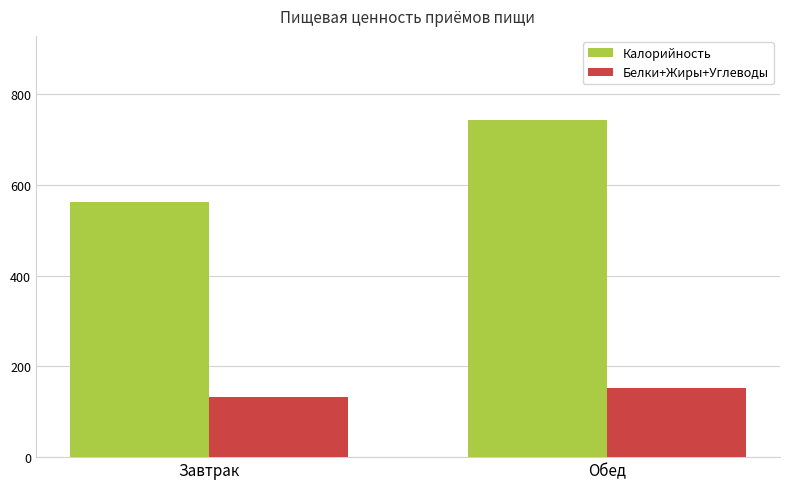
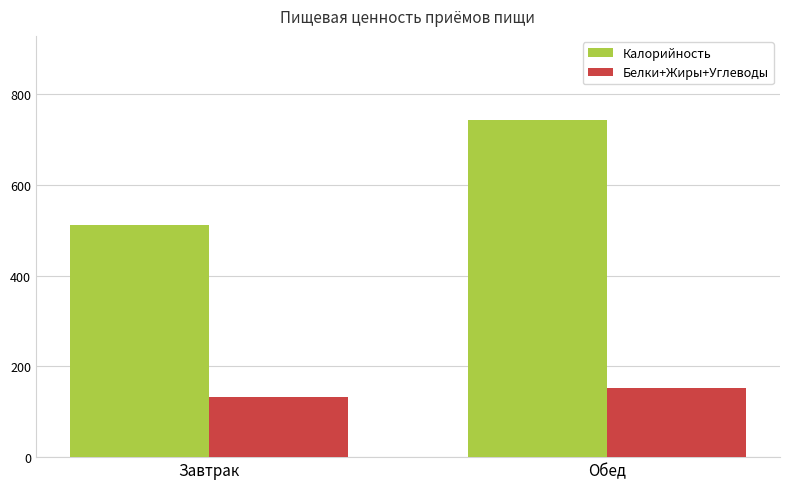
  {
    "Калорийность": {
-     "Завтрак": 560,
+     "Завтрак": 510,
      "Обед": 740
    },
    "Белки+Жиры+Углеводы": {
      "Завтрак": 130,
      "Обед": 150
    }
  }
